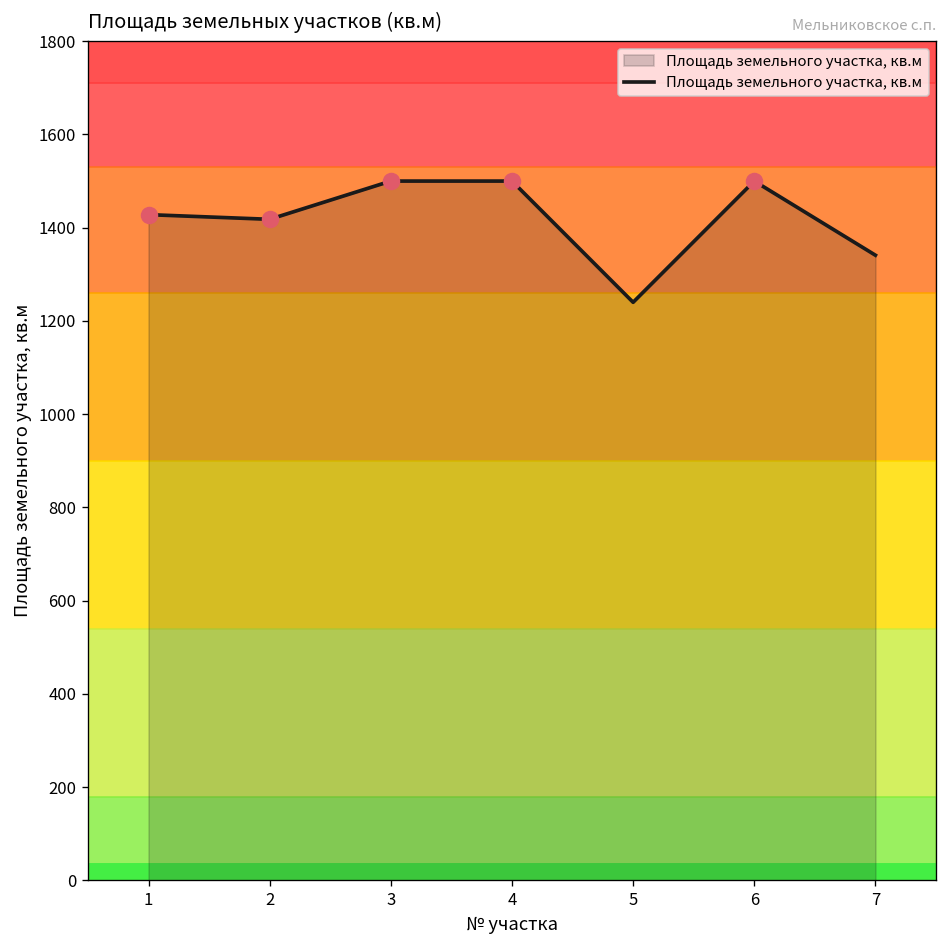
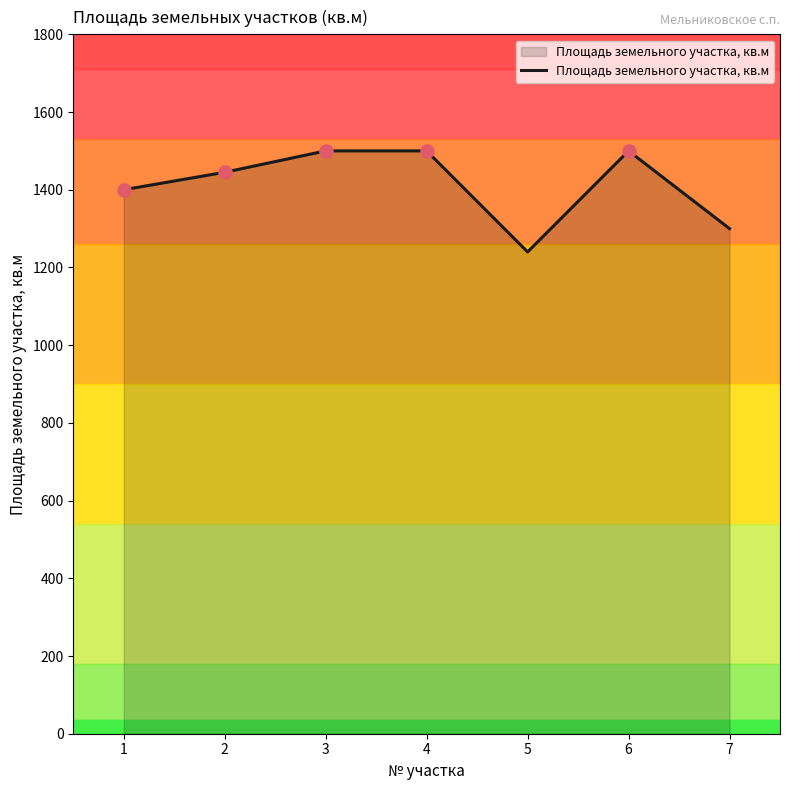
  {
    "Площадь земельного участка, кв.м": {
-     "1": 1430,
-     "2": 1420,
+     "1": 1400,
+     "2": 1450,
      "5": 1240,
-     "7": 1340
+     "7": 1300
    }
  }
